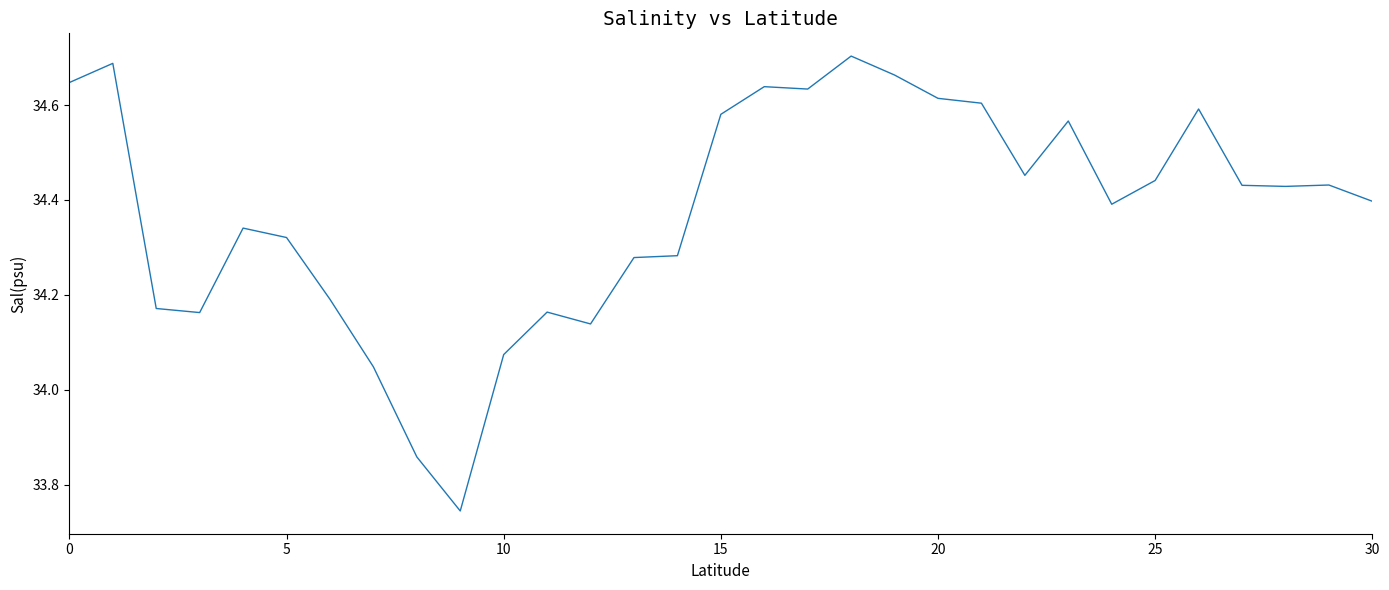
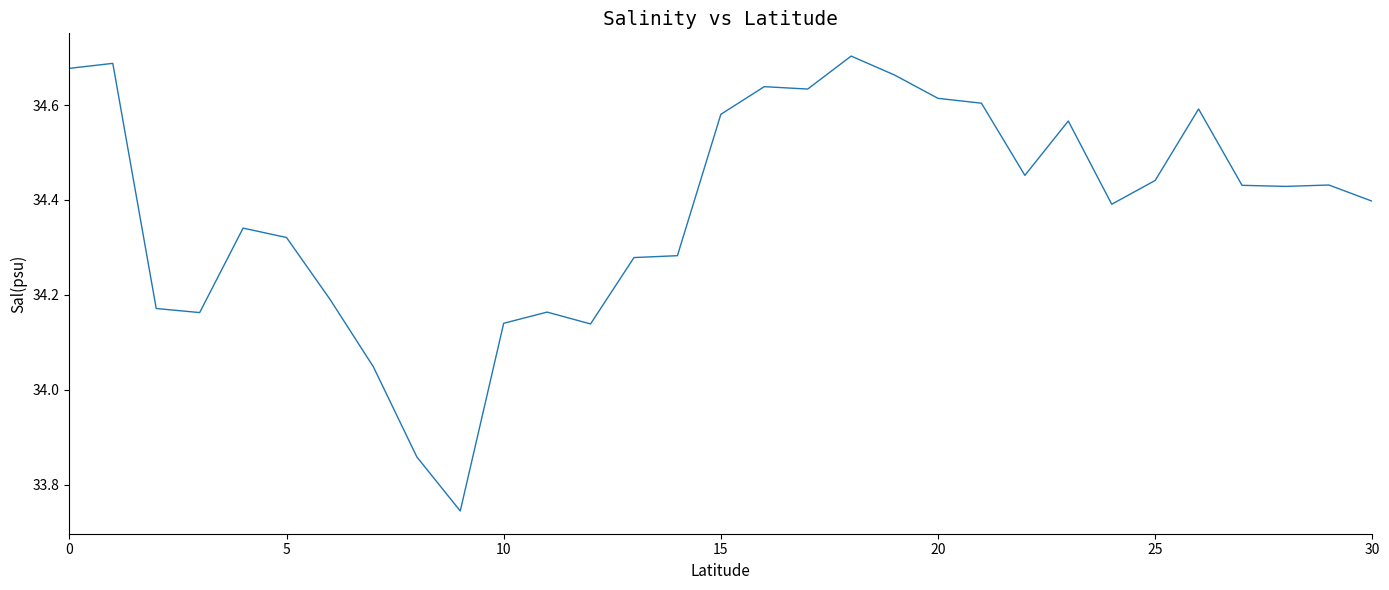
  {
-   "0": 34.65,
+   "0": 34.68,
    "5": 34.32,
-   "10": 34.07,
+   "10": 34.14,
    "15": 34.58,
    "20": 34.61,
    "25": 34.44,
    "30": 34.40
  }
